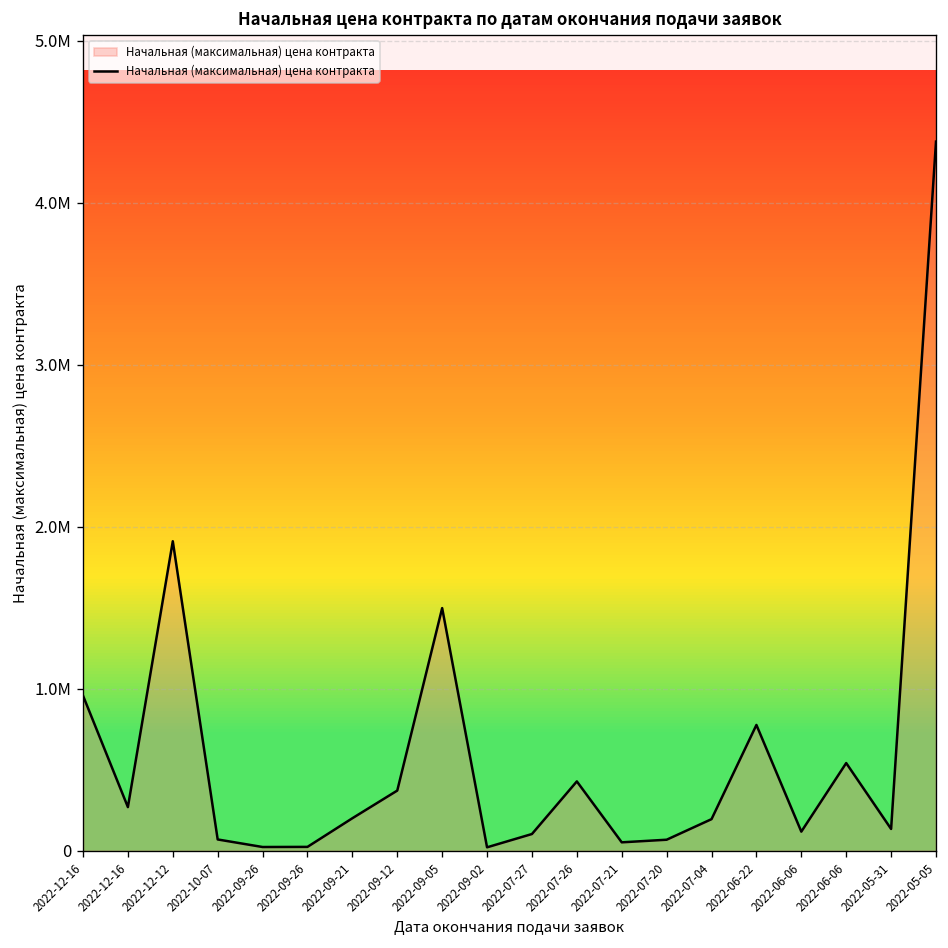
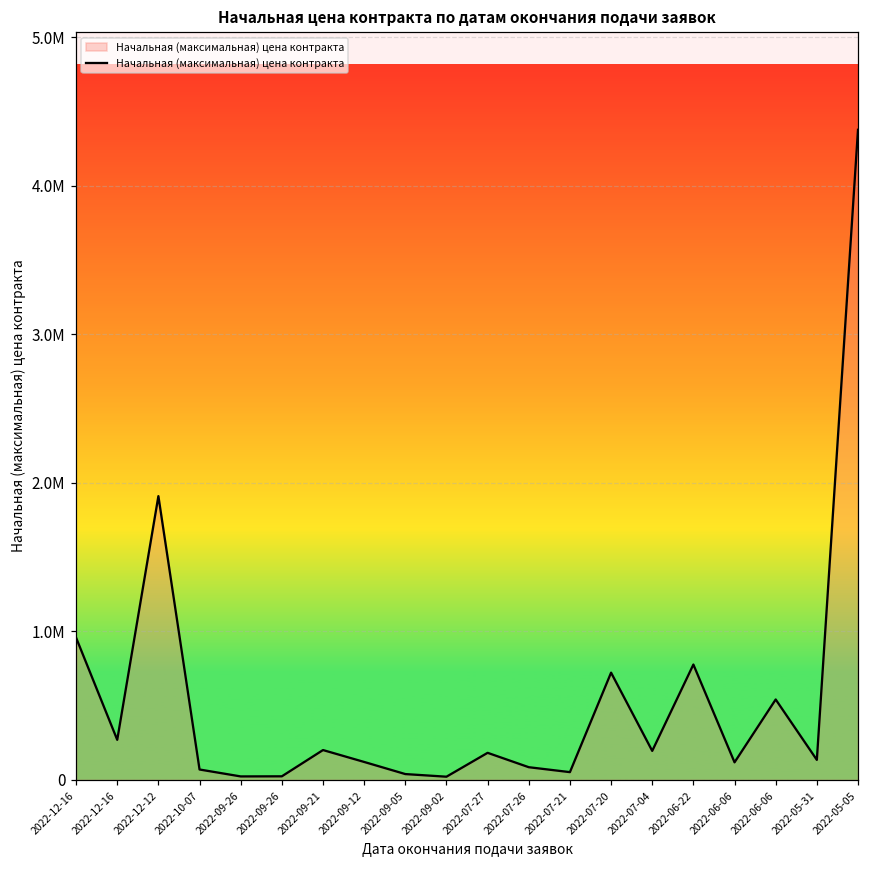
  {
    "2022-12-12": 1910000,
    "2022-10-07": 70000,
    "2022-09-21": 200000,
-   "2022-09-12": 370000,
-   "2022-09-05": 1500000,
+   "2022-09-12": 120000,
+   "2022-09-05": 40000,
    "2022-09-02": 20000,
-   "2022-07-27": 100000,
-   "2022-07-26": 430000,
+   "2022-07-27": 180000,
+   "2022-07-26": 90000,
    "2022-07-21": 50000,
-   "2022-07-20": 70000,
+   "2022-07-20": 720000,
    "2022-07-04": 200000,
    "2022-06-22": 780000,
    "2022-05-31": 140000,
    "2022-05-05": 4380000
  }
